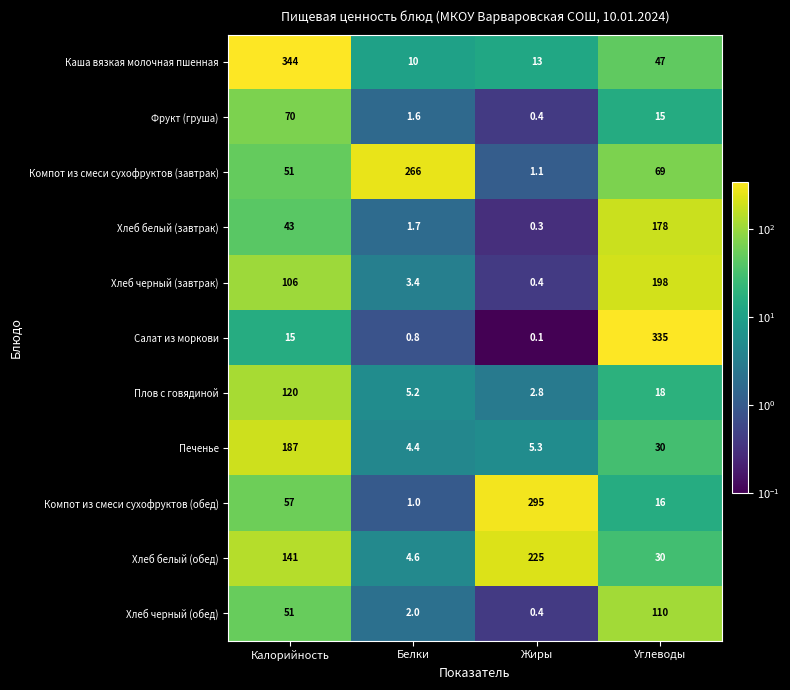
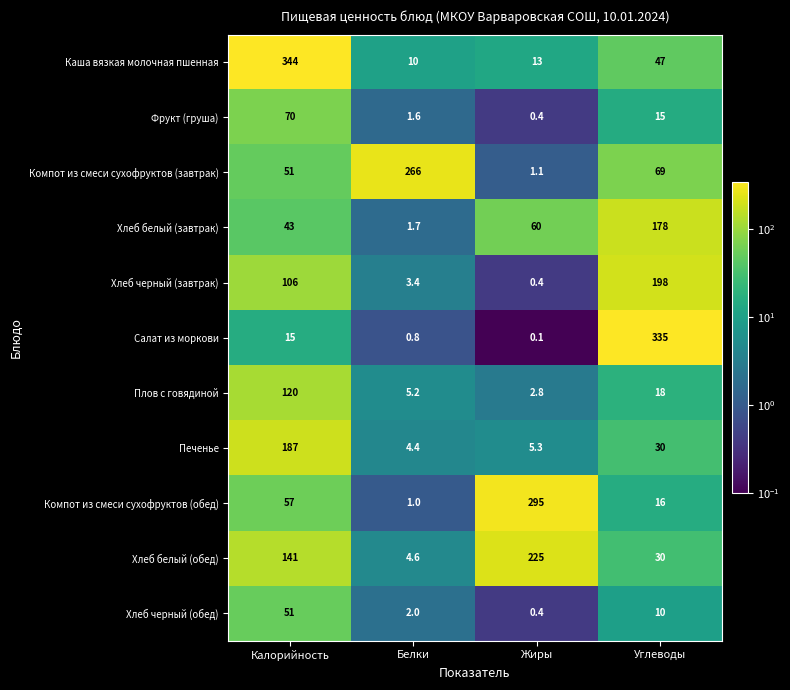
  {
    "Каша вязкая молочная пшенная": {
      "Калорийность": 344,
      "Белки": 10,
      "Жиры": 13,
      "Углеводы": 47
    },
    "Фрукт (груша)": {
      "Калорийность": 70,
      "Белки": 1.6,
      "Жиры": 0.4,
      "Углеводы": 15
    },
    "Компот из смеси сухофруктов (завтрак)": {
      "Калорийность": 51,
      "Белки": 266,
      "Жиры": 1.1,
      "Углеводы": 69
    },
    "Хлеб белый (завтрак)": {
      "Калорийность": 43,
      "Белки": 1.7,
-     "Жиры": 0.3,
+     "Жиры": 60,
      "Углеводы": 178
    },
    "Хлеб черный (завтрак)": {
      "Калорийность": 106,
      "Белки": 3.4,
      "Жиры": 0.4,
      "Углеводы": 198
    },
    "Салат из моркови": {
      "Калорийность": 15,
      "Белки": 0.8,
      "Жиры": 0.1,
      "Углеводы": 335
    },
    "Плов с говядиной": {
      "Калорийность": 120,
      "Белки": 5.2,
      "Жиры": 2.8,
      "Углеводы": 18
    },
    "Печенье": {
      "Калорийность": 187,
      "Белки": 4.4,
      "Жиры": 5.3,
      "Углеводы": 30
    },
    "Компот из смеси сухофруктов (обед)": {
      "Калорийность": 57,
      "Белки": 1.0,
      "Жиры": 295,
      "Углеводы": 16
    },
    "Хлеб белый (обед)": {
      "Калорийность": 141,
      "Белки": 4.6,
      "Жиры": 225,
      "Углеводы": 30
    },
    "Хлеб черный (обед)": {
      "Калорийность": 51,
      "Белки": 2.0,
      "Жиры": 0.4,
-     "Углеводы": 110
+     "Углеводы": 10
    }
  }
